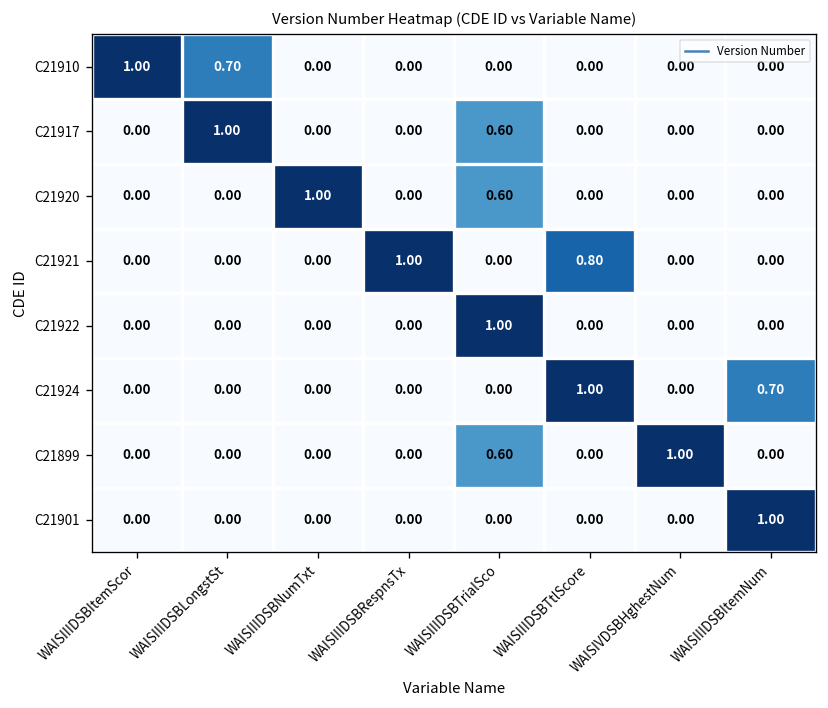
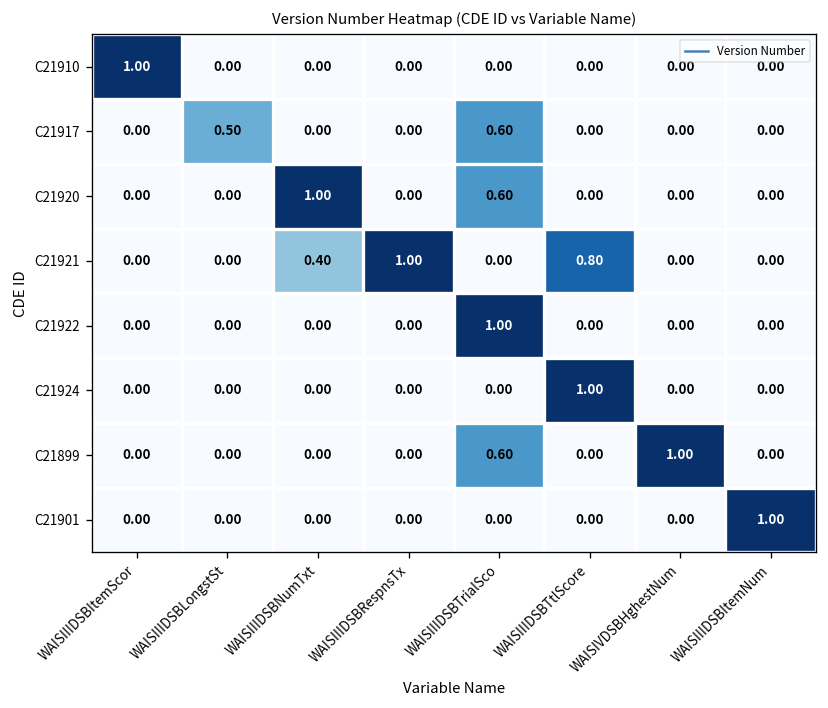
  {
    "C21910": {
      "WAISIIIDSBItemScor": 1.00,
-     "WAISIIIDSBLongstSt": 0.70,
+     "WAISIIIDSBLongstSt": 0.00,
      "WAISIIIDSBNumTxt": 0.00,
      "WAISIIIDSBRespnsTx": 0.00,
      "WAISIIIDSBTrialSco": 0.00,
      "WAISIIIDSBTtlScore": 0.00
    },
    "C21917": {
      "WAISIIIDSBItemScor": 0.00,
-     "WAISIIIDSBLongstSt": 1.00,
+     "WAISIIIDSBLongstSt": 0.50,
      "WAISIIIDSBNumTxt": 0.00,
      "WAISIIIDSBRespnsTx": 0.00,
      "WAISIIIDSBTrialSco": 0.60,
      "WAISIIIDSBTtlScore": 0.00,
      "WAISIVDSBHghestNum": 0.00,
      "WAISIIIDSBItemNum": 0.00
    },
    "C21920": {
      "WAISIIIDSBItemScor": 0.00,
      "WAISIIIDSBLongstSt": 0.00,
      "WAISIIIDSBNumTxt": 1.00,
      "WAISIIIDSBRespnsTx": 0.00,
      "WAISIIIDSBTrialSco": 0.60,
      "WAISIIIDSBTtlScore": 0.00,
      "WAISIVDSBHghestNum": 0.00,
      "WAISIIIDSBItemNum": 0.00
    },
    "C21921": {
      "WAISIIIDSBItemScor": 0.00,
      "WAISIIIDSBLongstSt": 0.00,
-     "WAISIIIDSBNumTxt": 0.00,
+     "WAISIIIDSBNumTxt": 0.40,
      "WAISIIIDSBRespnsTx": 1.00,
      "WAISIIIDSBTrialSco": 0.00,
      "WAISIIIDSBTtlScore": 0.80,
      "WAISIVDSBHghestNum": 0.00,
      "WAISIIIDSBItemNum": 0.00
    },
    "C21922": {
      "WAISIIIDSBItemScor": 0.00,
      "WAISIIIDSBLongstSt": 0.00,
      "WAISIIIDSBNumTxt": 0.00,
      "WAISIIIDSBRespnsTx": 0.00,
      "WAISIIIDSBTrialSco": 1.00,
      "WAISIIIDSBTtlScore": 0.00,
      "WAISIVDSBHghestNum": 0.00,
      "WAISIIIDSBItemNum": 0.00
    },
    "C21924": {
      "WAISIIIDSBItemScor": 0.00,
      "WAISIIIDSBLongstSt": 0.00,
      "WAISIIIDSBNumTxt": 0.00,
      "WAISIIIDSBRespnsTx": 0.00,
      "WAISIIIDSBTrialSco": 0.00,
      "WAISIIIDSBTtlScore": 1.00,
      "WAISIVDSBHghestNum": 0.00,
-     "WAISIIIDSBItemNum": 0.70
+     "WAISIIIDSBItemNum": 0.00
    },
    "C21899": {
      "WAISIIIDSBItemScor": 0.00,
      "WAISIIIDSBLongstSt": 0.00,
      "WAISIIIDSBNumTxt": 0.00,
      "WAISIIIDSBRespnsTx": 0.00,
      "WAISIIIDSBTrialSco": 0.60,
      "WAISIIIDSBTtlScore": 0.00,
      "WAISIVDSBHghestNum": 1.00,
      "WAISIIIDSBItemNum": 0.00
    },
    "C21901": {
      "WAISIIIDSBItemScor": 0.00,
      "WAISIIIDSBLongstSt": 0.00,
      "WAISIIIDSBNumTxt": 0.00,
      "WAISIIIDSBRespnsTx": 0.00,
      "WAISIIIDSBTrialSco": 0.00,
      "WAISIIIDSBTtlScore": 0.00,
      "WAISIVDSBHghestNum": 0.00,
      "WAISIIIDSBItemNum": 1.00
    }
  }
